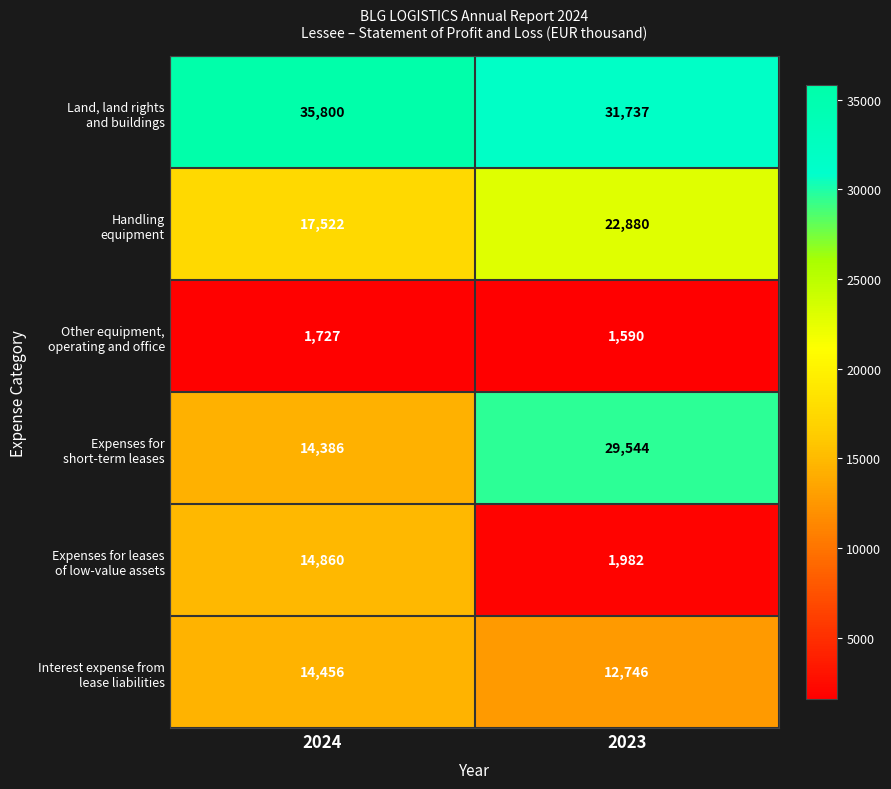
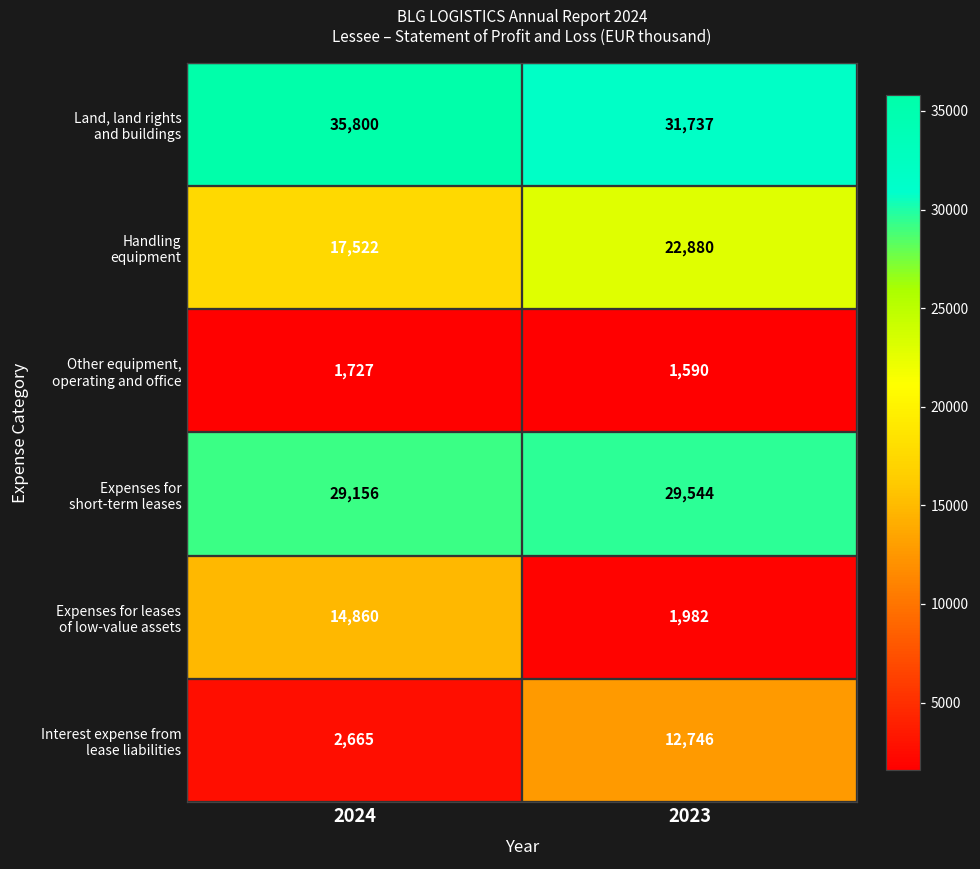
  {
    "Land, land rights and buildings": {
      "2024": "35,800",
      "2023": "31,737"
    },
    "Handling equipment": {
      "2024": "17,522",
      "2023": "22,880"
    },
    "Other equipment, operating and office": {
      "2024": "1,727",
      "2023": "1,590"
    },
    "Expenses for short-term leases": {
-     "2024": "14,386",
+     "2024": "29,156",
      "2023": "29,544"
    },
    "Expenses for leases of low-value assets": {
      "2024": "14,860",
      "2023": "1,982"
    },
    "Interest expense from lease liabilities": {
-     "2024": "14,456",
+     "2024": "2,665",
      "2023": "12,746"
    }
  }
